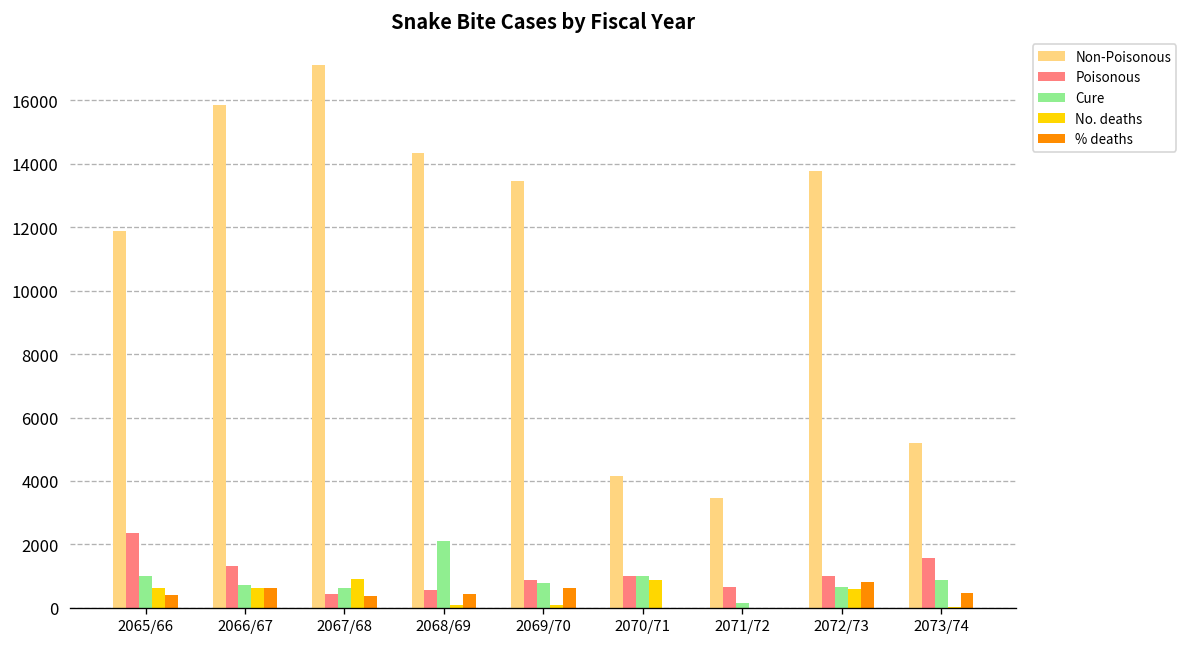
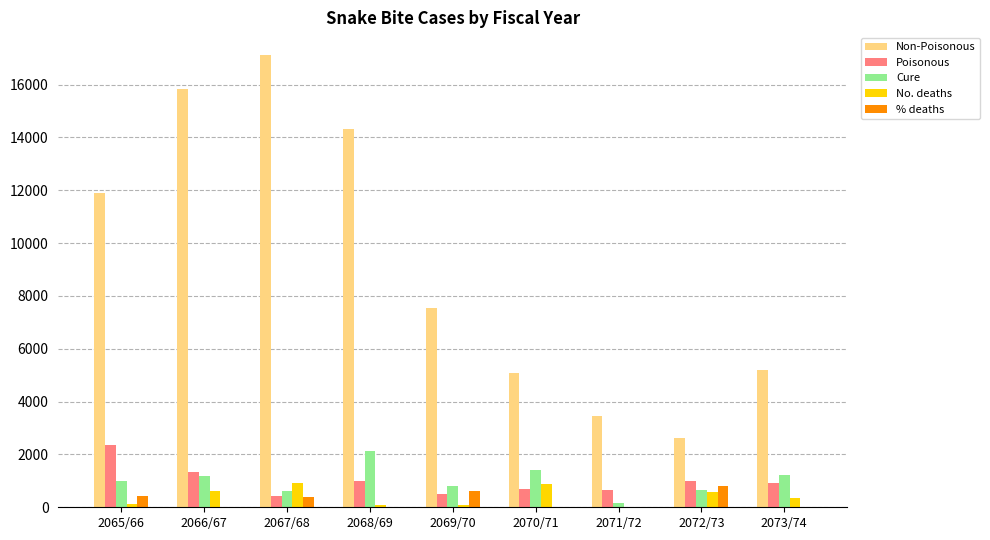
  {
    "Non-Poisonous": {
      "2065/66": 11900,
      "2066/67": 15800,
      "2067/68": 17100,
      "2068/69": 14300,
-     "2069/70": 13500,
-     "2070/71": 4100,
+     "2069/70": 7600,
+     "2070/71": 5100,
      "2071/72": 3500,
-     "2072/73": 13800,
+     "2072/73": 2600,
      "2073/74": 5200
    },
    "Poisonous": {
      "2065/66": 2400,
      "2066/67": 1300,
      "2067/68": 400,
-     "2068/69": 600,
-     "2069/70": 900,
-     "2070/71": 1000,
+     "2068/69": 1000,
+     "2069/70": 500,
+     "2070/71": 700,
      "2071/72": 700,
      "2072/73": 1000,
-     "2073/74": 1600
+     "2073/74": 900
    },
    "Cure": {
      "2065/66": 1000,
-     "2066/67": 700,
+     "2066/67": 1200,
      "2067/68": 600,
      "2068/69": 2100,
      "2069/70": 800,
-     "2070/71": 1000,
+     "2070/71": 1400,
      "2071/72": 200,
      "2072/73": 600,
-     "2073/74": 900
+     "2073/74": 1200
    },
    "No. deaths": {
-     "2065/66": 600,
+     "2065/66": 100,
      "2066/67": 600,
      "2067/68": 900,
      "2070/71": 900,
      "2072/73": 600,
-     "2073/74": 0
+     "2073/74": 300
    },
    "% deaths": {
      "2065/66": 400,
-     "2066/67": 600,
+     "2066/67": 0,
      "2067/68": 400,
-     "2068/69": 400,
+     "2068/69": 0,
      "2069/70": 600,
      "2072/73": 800,
-     "2073/74": 500
+     "2073/74": 0
    }
  }
